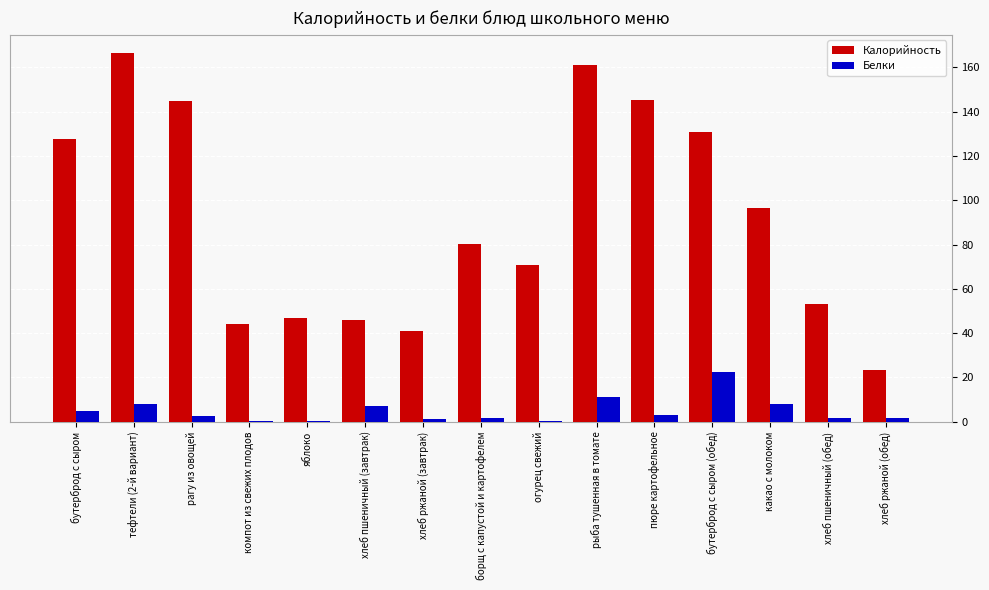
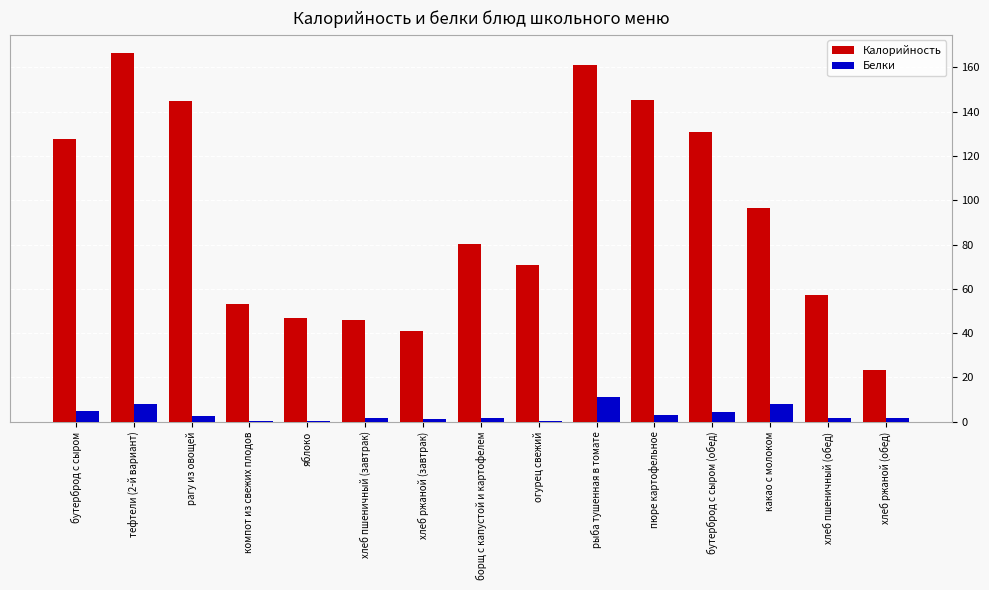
  {
    "Калорийность": {
      "бутерброд с сыром": 128,
      "тефтели (2-й вариант)": 166,
      "рагу из овощей": 145,
-     "компот из свежих плодов": 44,
+     "компот из свежих плодов": 53,
      "яблоко": 47,
      "хлеб пшеничный (завтрак)": 46,
      "хлеб ржаной (завтрак)": 41,
      "борщ с капустой и картофелем": 80,
      "огурец свежий": 71,
      "рыба тушенная в томате": 161,
      "пюре картофельное": 145,
      "бутерброд с сыром (обед)": 131,
      "какао с молоком": 97,
-     "хлеб пшеничный (обед)": 53,
+     "хлеб пшеничный (обед)": 57,
      "хлеб ржаной (обед)": 23
    },
    "Белки": {
      "бутерброд с сыром": 5,
      "тефтели (2-й вариант)": 8,
      "рагу из овощей": 3,
-     "хлеб пшеничный (завтрак)": 7,
+     "хлеб пшеничный (завтрак)": 2,
      "хлеб ржаной (завтрак)": 1,
      "борщ с капустой и картофелем": 2,
      "рыба тушенная в томате": 11,
      "пюре картофельное": 3,
-     "бутерброд с сыром (обед)": 22,
+     "бутерброд с сыром (обед)": 5,
      "какао с молоком": 8,
      "хлеб пшеничный (обед)": 2,
      "хлеб ржаной (обед)": 2
    }
  }
